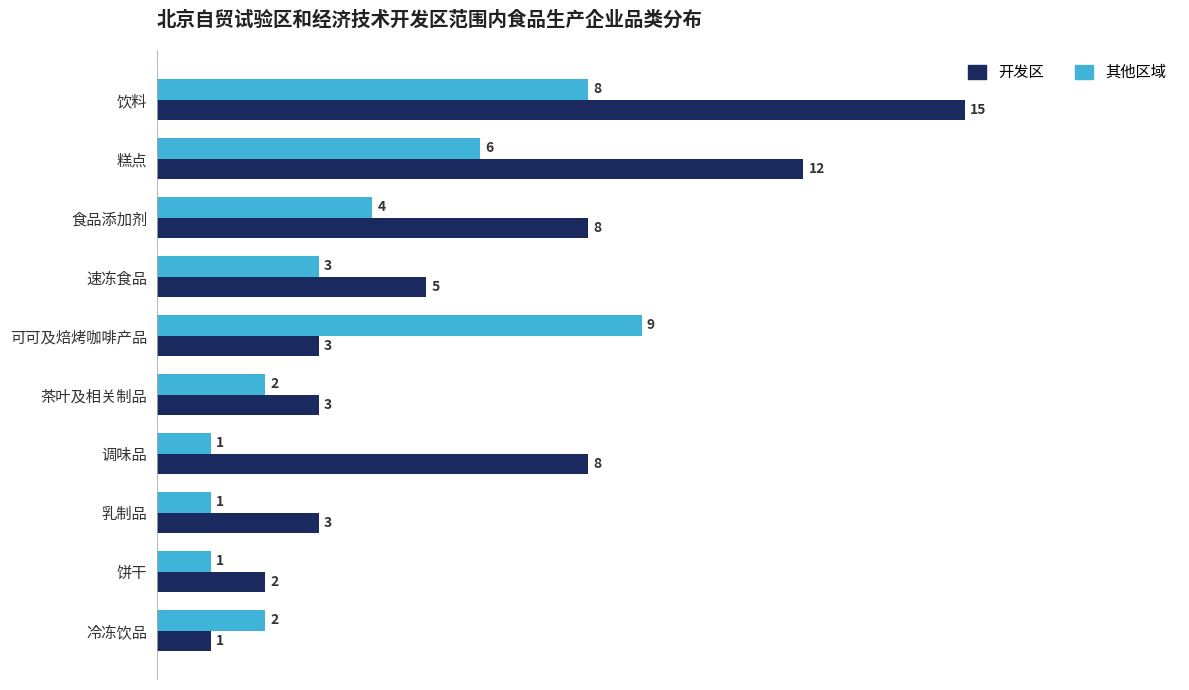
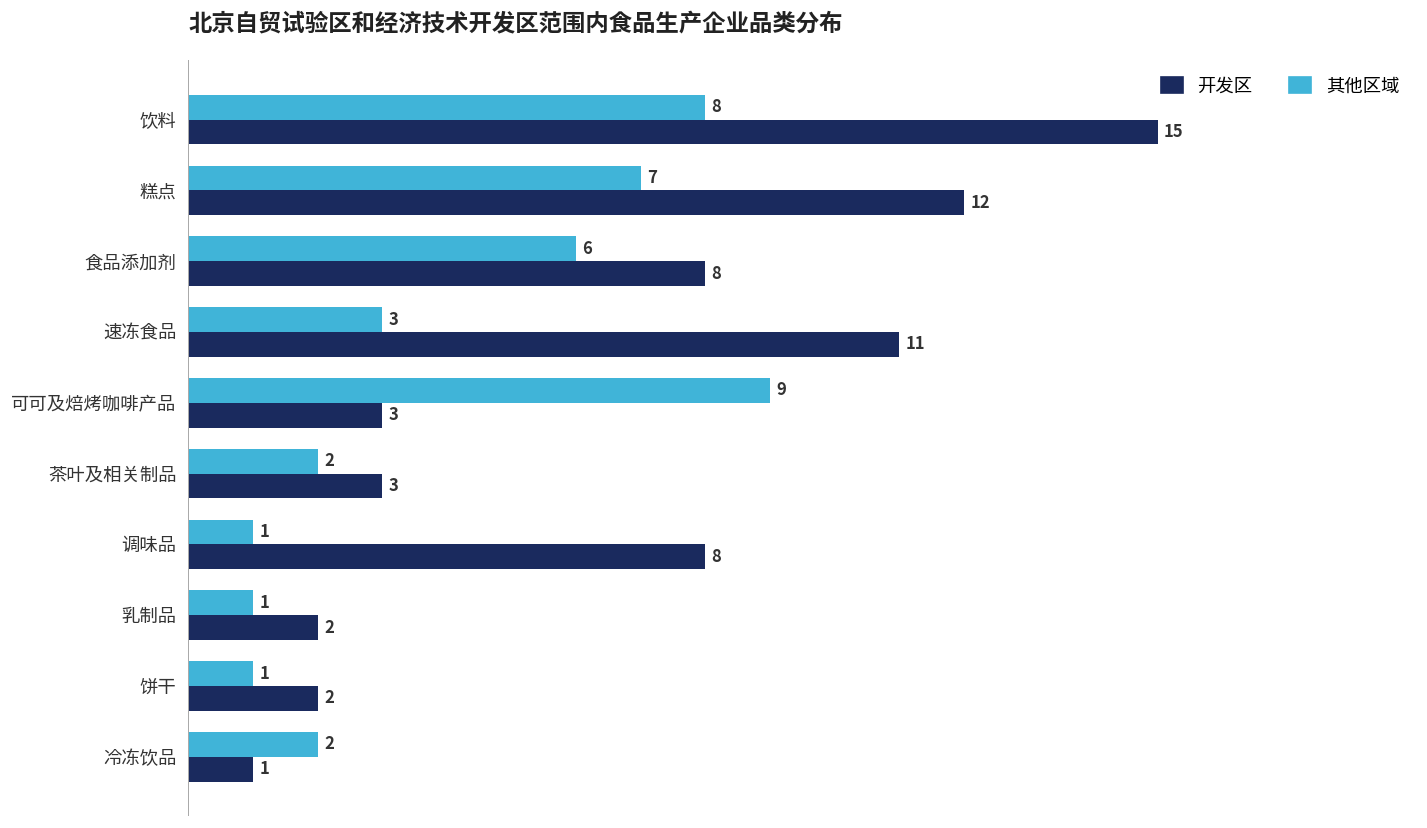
  {
    "开发区": {
      "饮料": 15,
      "糕点": 12,
      "食品添加剂": 8,
-     "速冻食品": 5,
+     "速冻食品": 11,
      "可可及焙烤咖啡产品": 3,
      "茶叶及相关制品": 3,
      "调味品": 8,
-     "乳制品": 3,
+     "乳制品": 2,
      "饼干": 2,
      "冷冻饮品": 1
    },
    "其他区域": {
      "饮料": 8,
-     "糕点": 6,
-     "食品添加剂": 4,
+     "糕点": 7,
+     "食品添加剂": 6,
      "速冻食品": 3,
      "可可及焙烤咖啡产品": 9,
      "茶叶及相关制品": 2,
      "调味品": 1,
      "乳制品": 1,
      "饼干": 1,
      "冷冻饮品": 2
    }
  }
